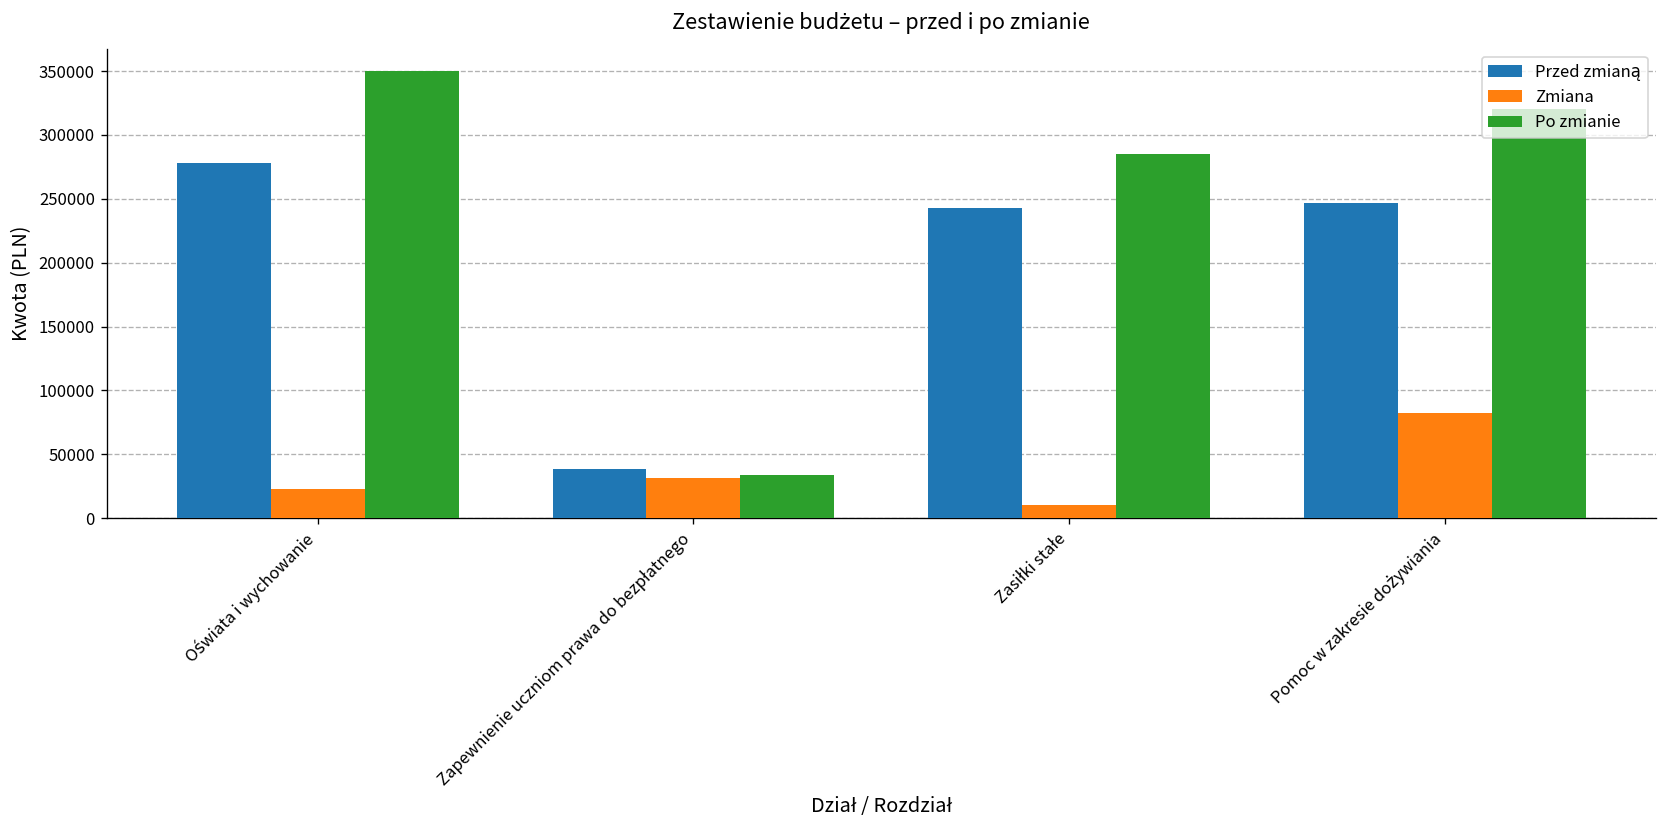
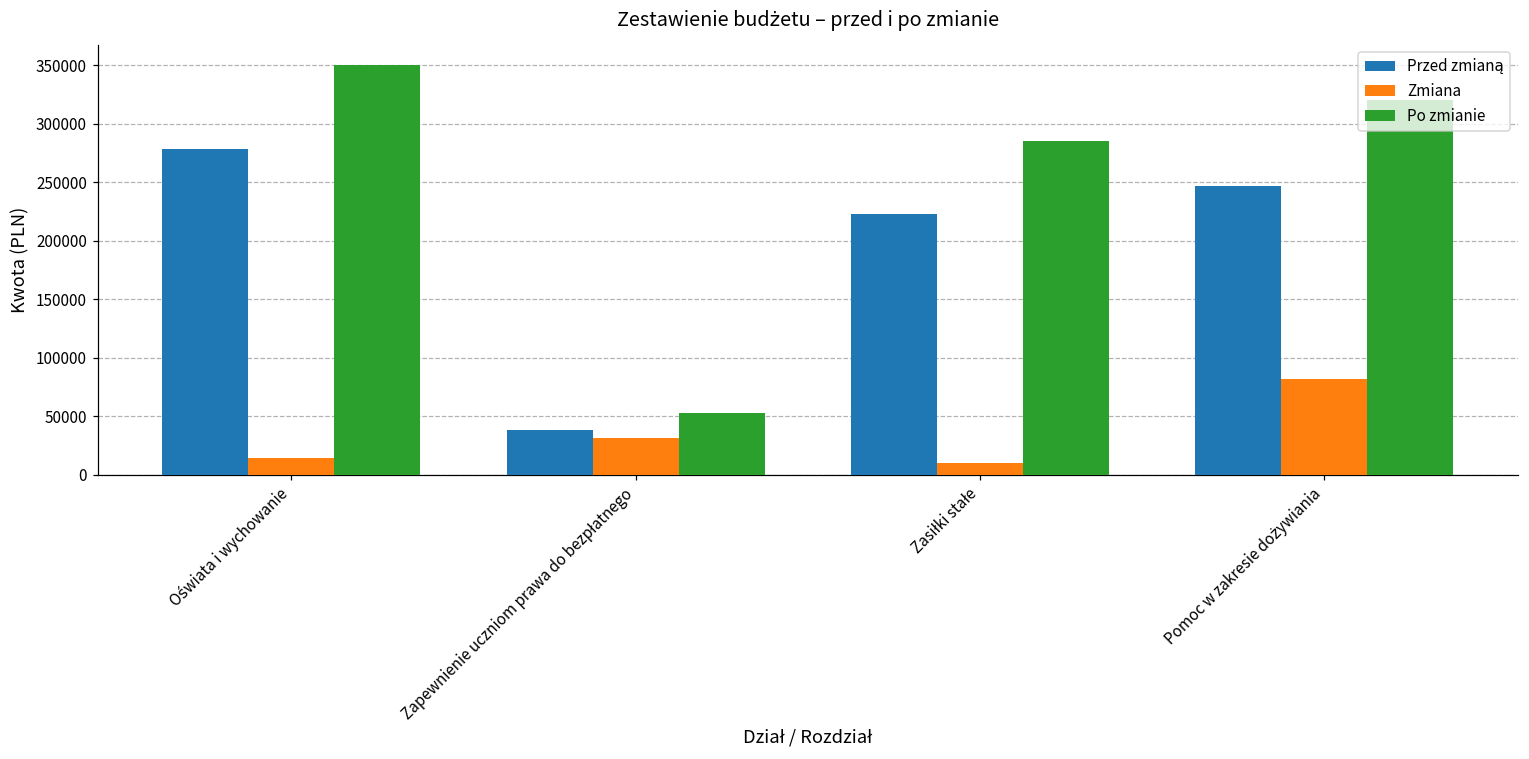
  {
    "Przed zmianą": {
      "Oświata i wychowanie": 278000,
      "Zapewnienie uczniom prawa do bezpłatnego": 38000,
-     "Zasiłki stałe": 243000,
+     "Zasiłki stałe": 223000,
      "Pomoc w zakresie dożywiania": 246000
    },
    "Zmiana": {
-     "Oświata i wychowanie": 23000,
+     "Oświata i wychowanie": 15000,
      "Zapewnienie uczniom prawa do bezpłatnego": 31000,
      "Zasiłki stałe": 10000,
      "Pomoc w zakresie dożywiania": 82000
    },
    "Po zmianie": {
      "Oświata i wychowanie": 350000,
-     "Zapewnienie uczniom prawa do bezpłatnego": 34000,
+     "Zapewnienie uczniom prawa do bezpłatnego": 53000,
      "Zasiłki stałe": 285000
    }
  }
